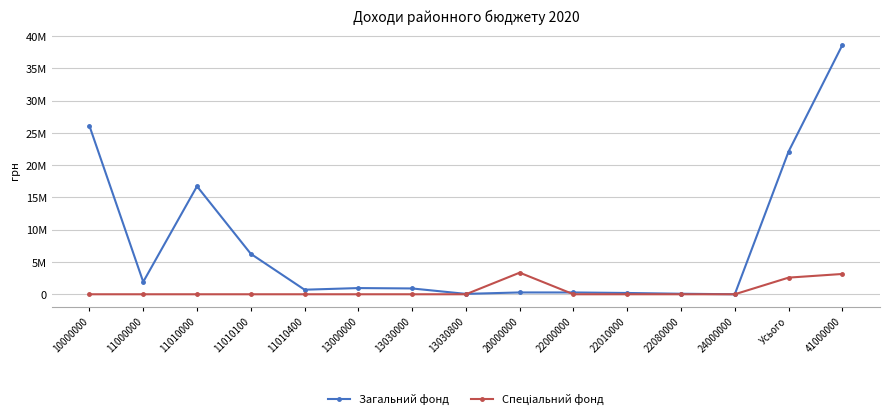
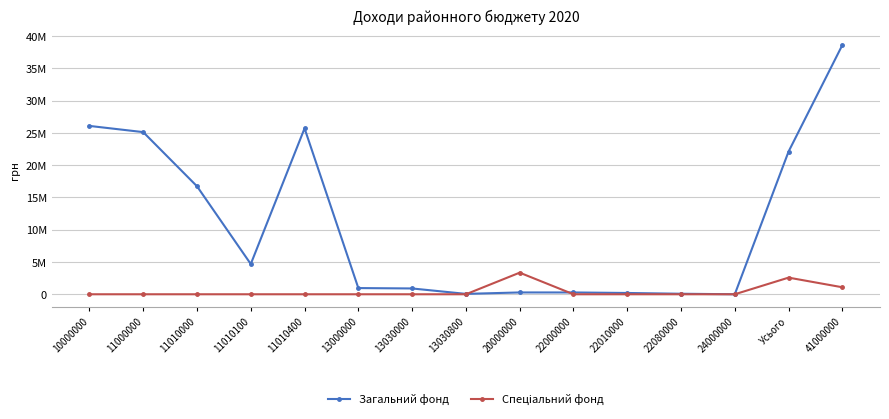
  {
    "Загальний фонд": {
      "10000000": 26000000,
-     "11000000": 2000000,
+     "11000000": 25000000,
      "11010000": 17000000,
-     "11010100": 6000000,
-     "11010400": 1000000,
+     "11010100": 5000000,
+     "11010400": 26000000,
      "13000000": 1000000,
      "13030000": 1000000,
      "20000000": 0,
      "Усього": 22000000,
      "41000000": 39000000
    },
    "Спеціальний фонд": {
      "10000000": 0,
      "11000000": 0,
      "11010000": 0,
      "11010100": 0,
      "11010400": 0,
      "13000000": 0,
      "13030000": 0,
      "20000000": 3000000,
      "Усього": 3000000,
-     "41000000": 3000000
+     "41000000": 1000000
    }
  }
